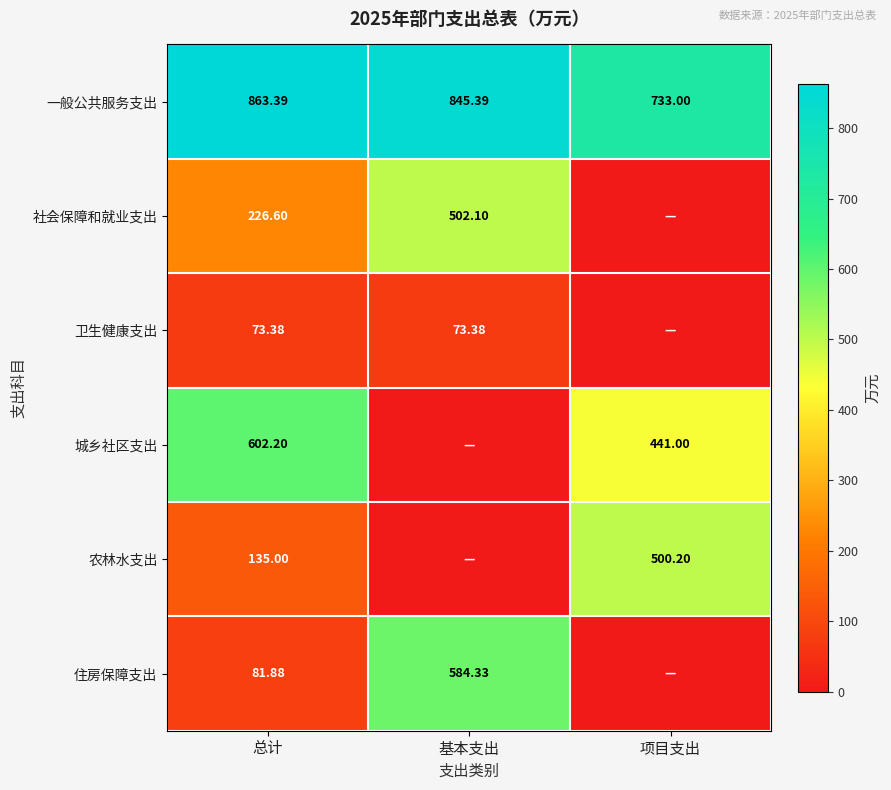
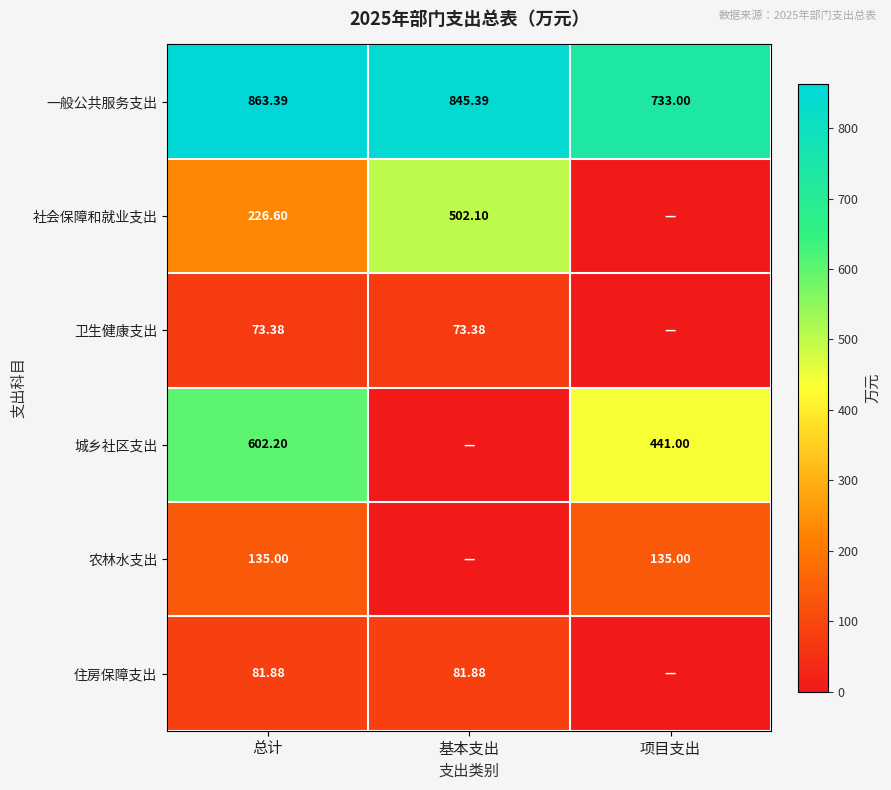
  {
    "一般公共服务支出": {
      "总计": 863.39,
      "基本支出": 845.39,
      "项目支出": 733.00
    },
    "社会保障和就业支出": {
      "总计": 226.60,
      "基本支出": 502.10
    },
    "卫生健康支出": {
      "总计": 73.38,
      "基本支出": 73.38
    },
    "城乡社区支出": {
      "总计": 602.20,
      "项目支出": 441.00
    },
    "农林水支出": {
      "总计": 135.00,
-     "项目支出": 500.20
+     "项目支出": 135.00
    },
    "住房保障支出": {
      "总计": 81.88,
-     "基本支出": 584.33
+     "基本支出": 81.88
    }
  }
